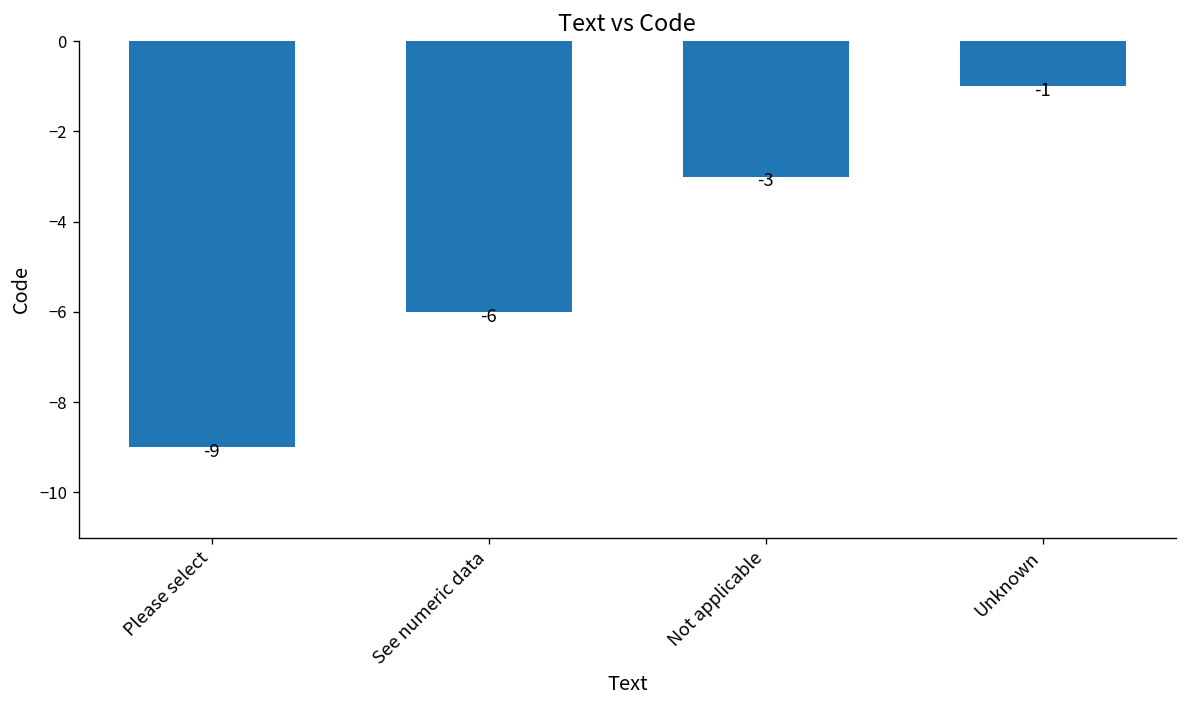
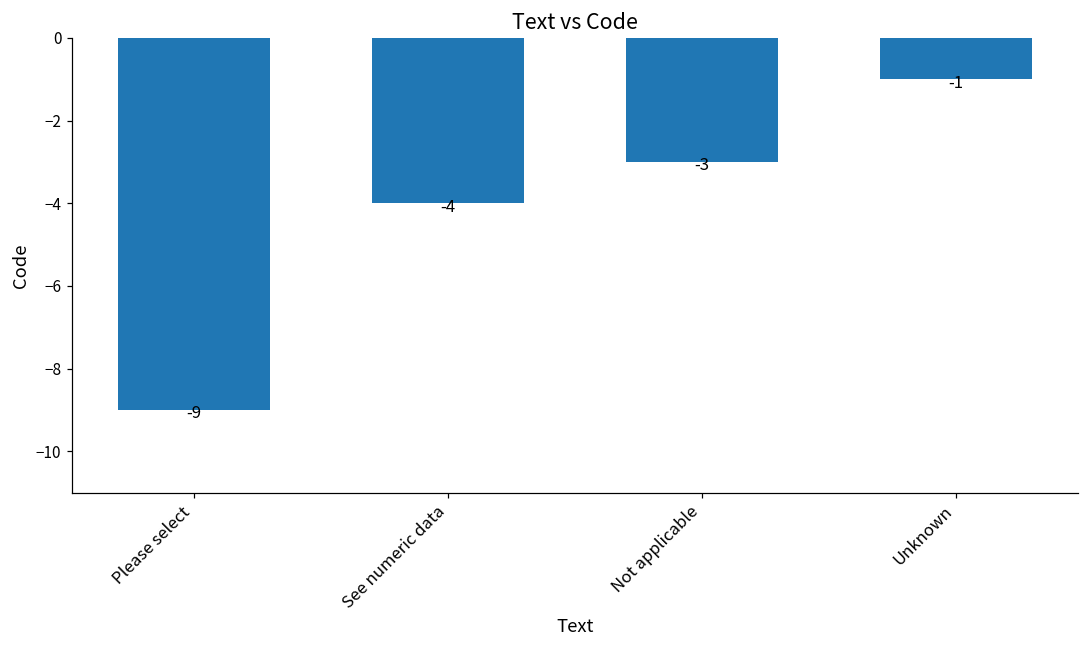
  {
    "Please select": -9,
-   "See numeric data": -6,
+   "See numeric data": -4,
    "Not applicable": -3,
    "Unknown": -1
  }
